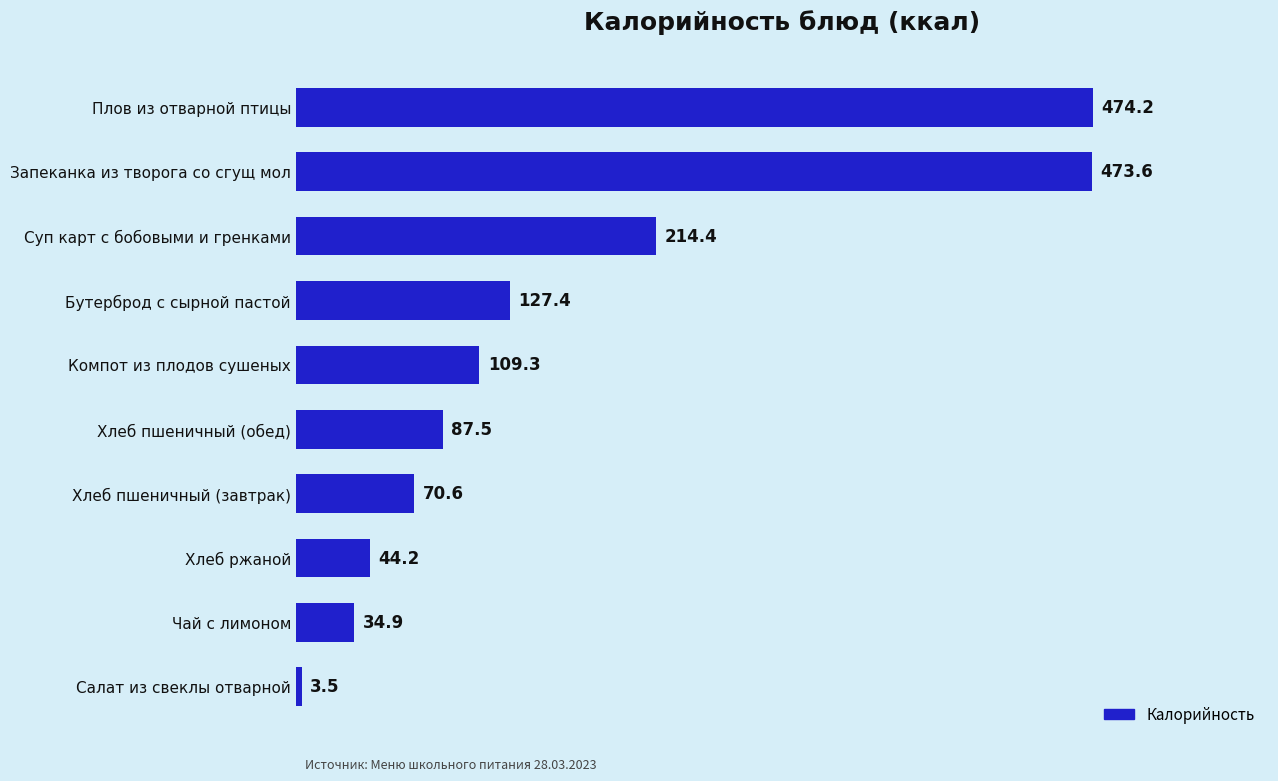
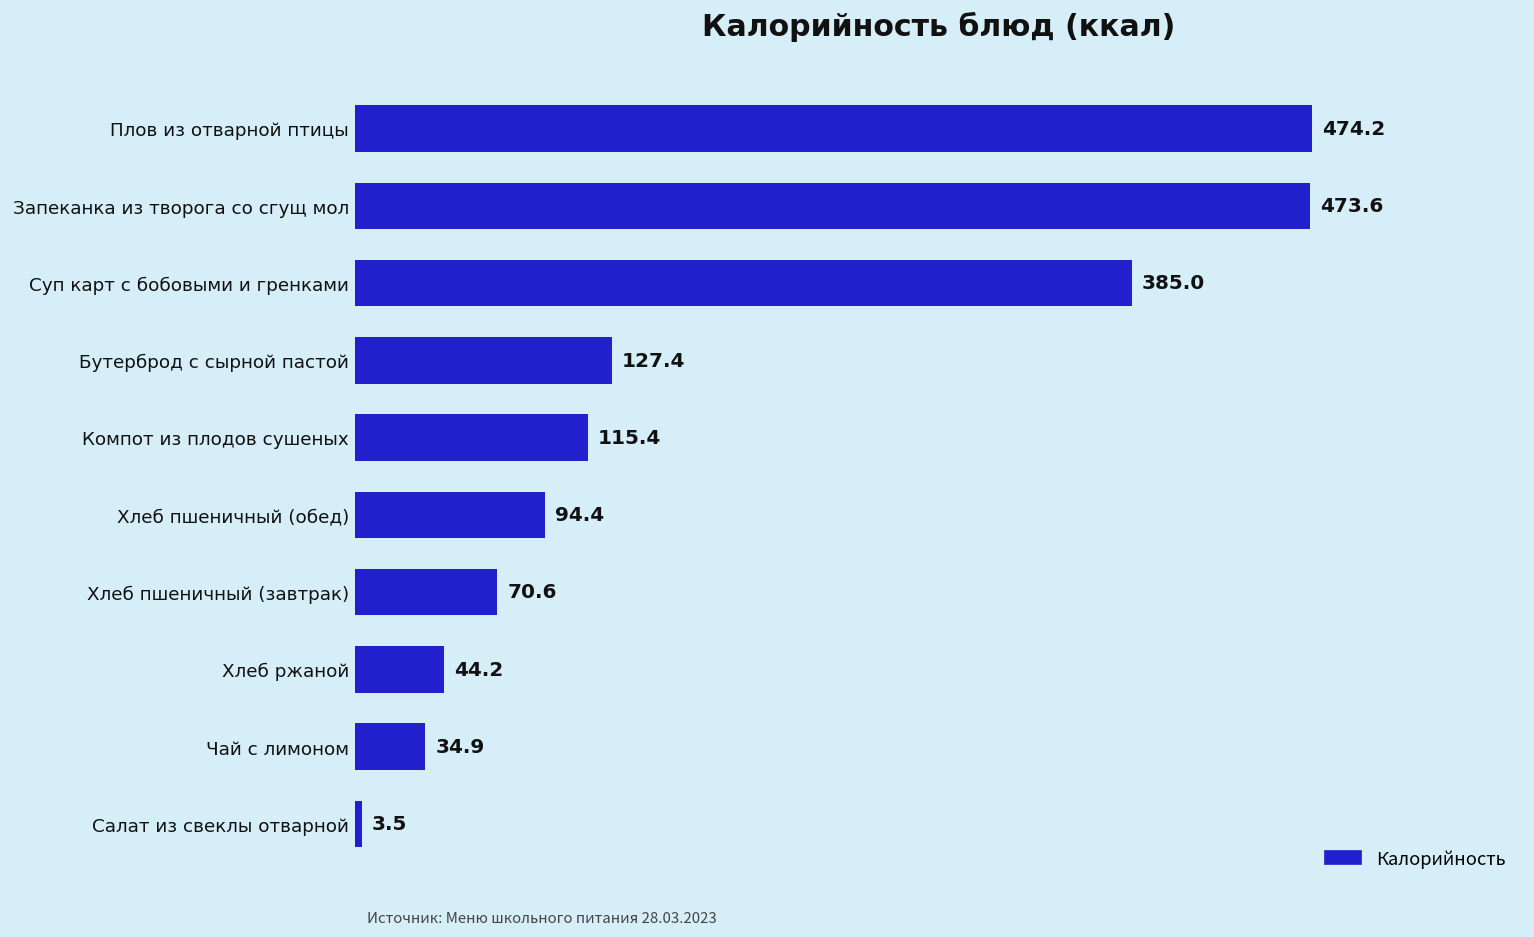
  {
    "Плов из отварной птицы": 474.2,
    "Запеканка из творога со сгущ мол": 473.6,
-   "Суп карт с бобовыми и гренками": 214.4,
+   "Суп карт с бобовыми и гренками": 385.0,
    "Бутерброд с сырной пастой": 127.4,
-   "Компот из плодов сушеных": 109.3,
-   "Хлеб пшеничный (обед)": 87.5,
+   "Компот из плодов сушеных": 115.4,
+   "Хлеб пшеничный (обед)": 94.4,
    "Хлеб пшеничный (завтрак)": 70.6,
    "Хлеб ржаной": 44.2,
    "Чай с лимоном": 34.9,
    "Салат из свеклы отварной": 3.5
  }
